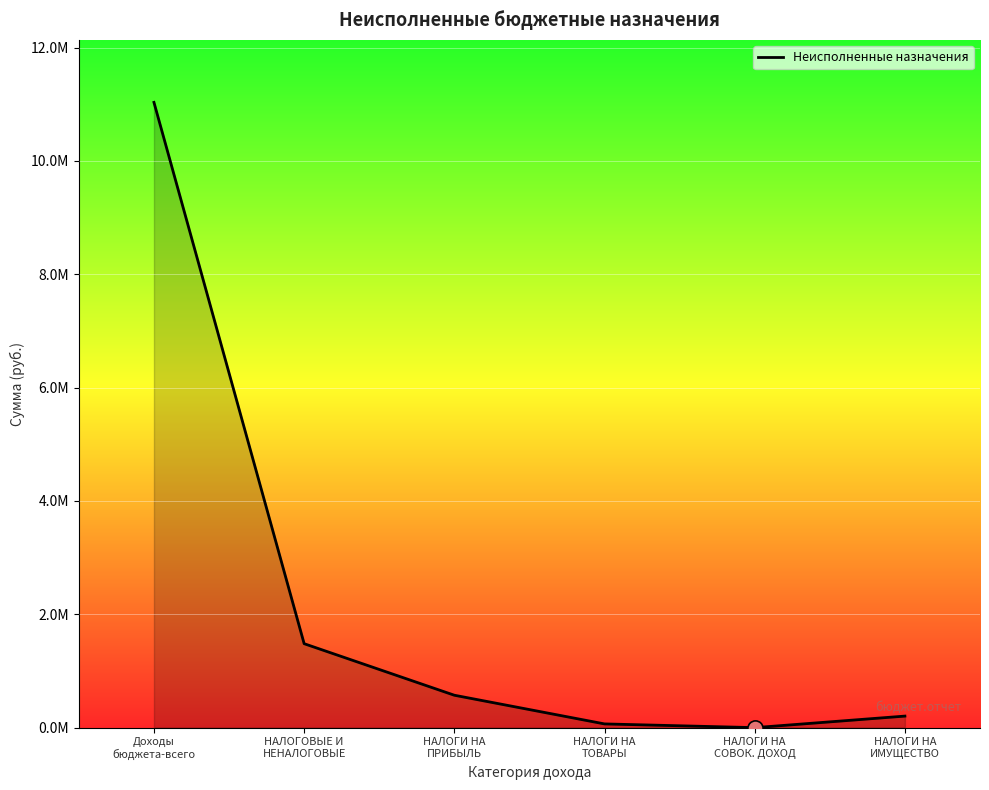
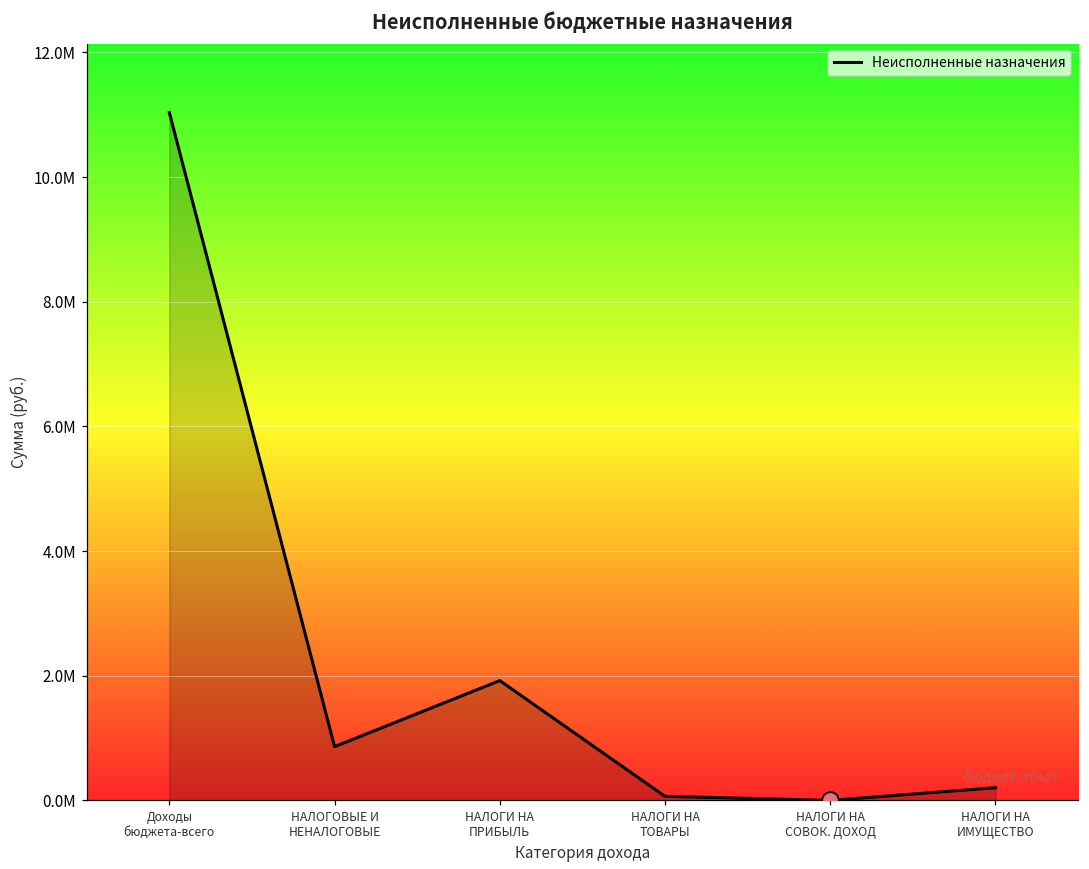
  {
    "Неисполненные назначения": {
      "Доходы бюджета-всего": 11000000,
-     "НАЛОГОВЫЕ И НЕНАЛОГОВЫЕ": 1500000,
-     "НАЛОГИ НА ПРИБЫЛЬ": 600000,
+     "НАЛОГОВЫЕ И НЕНАЛОГОВЫЕ": 900000,
+     "НАЛОГИ НА ПРИБЫЛЬ": 1900000,
      "НАЛОГИ НА ТОВАРЫ": 100000,
      "НАЛОГИ НА ИМУЩЕСТВО": 200000
    }
  }
